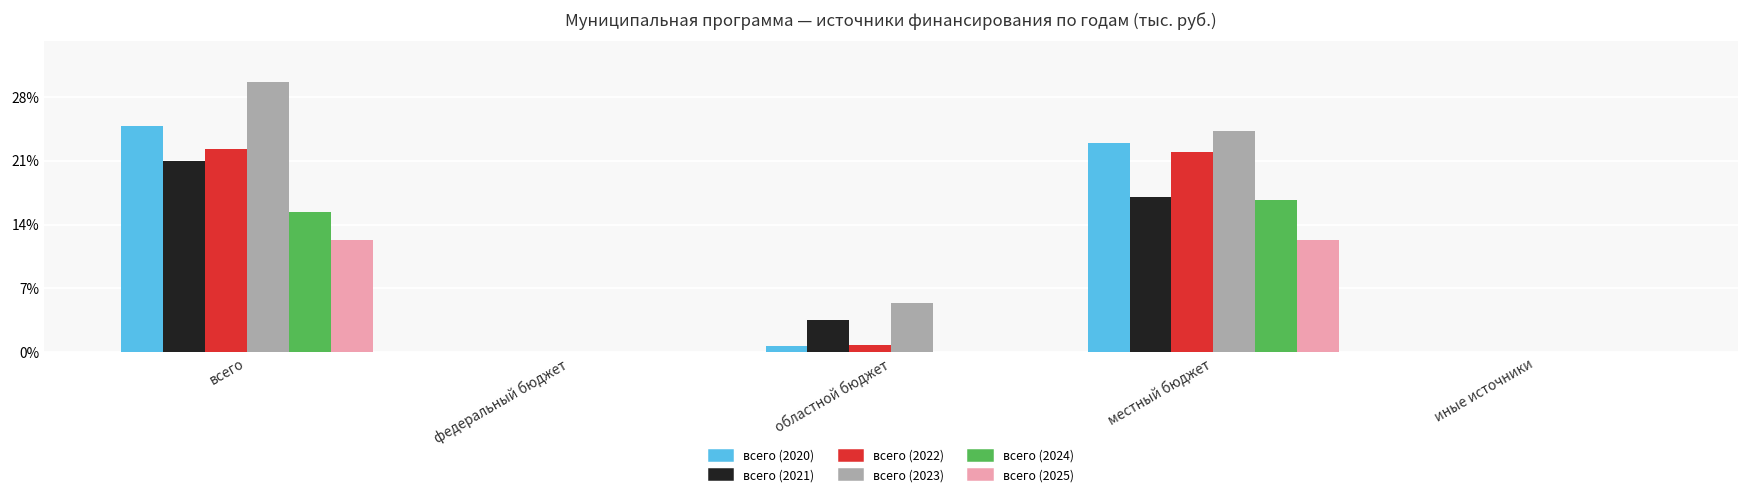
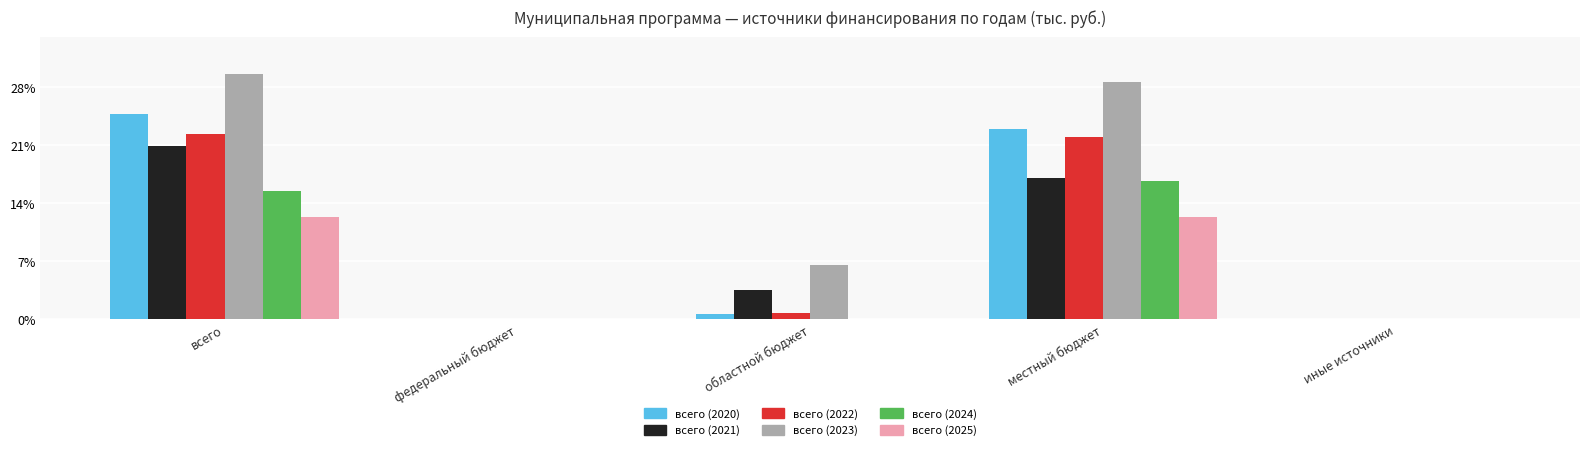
  {
    "всего (2020)": {
      "всего": "25%",
      "федеральный бюджет": "0%",
      "областной бюджет": "1%",
      "местный бюджет": "23%",
      "иные источники": "0%"
    },
    "всего (2021)": {
      "всего": "21%",
      "федеральный бюджет": "0%",
      "областной бюджет": "3%",
      "местный бюджет": "17%",
      "иные источники": "0%"
    },
    "всего (2022)": {
      "всего": "22%",
      "федеральный бюджет": "0%",
      "областной бюджет": "1%",
      "местный бюджет": "22%",
      "иные источники": "0%"
    },
    "всего (2023)": {
      "всего": "30%",
      "федеральный бюджет": "0%",
-     "областной бюджет": "5%",
-     "местный бюджет": "24%",
+     "областной бюджет": "7%",
+     "местный бюджет": "29%",
      "иные источники": "0%"
    },
    "всего (2024)": {
      "всего": "15%",
      "федеральный бюджет": "0%",
      "областной бюджет": "0%",
      "местный бюджет": "17%",
      "иные источники": "0%"
    },
    "всего (2025)": {
      "всего": "12%",
      "федеральный бюджет": "0%",
      "областной бюджет": "0%",
      "местный бюджет": "12%",
      "иные источники": "0%"
    }
  }
